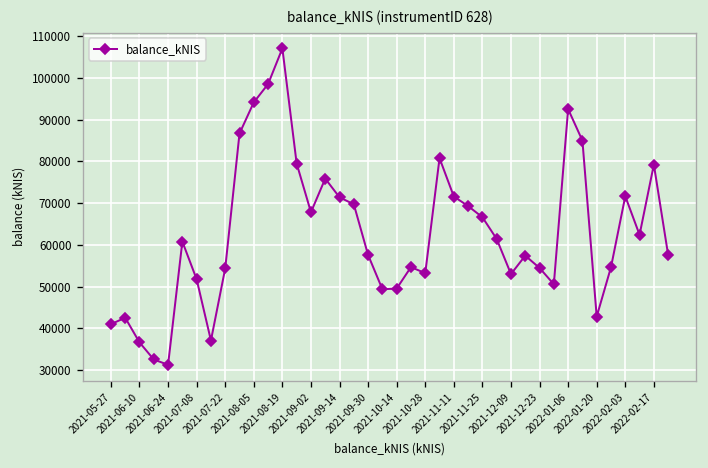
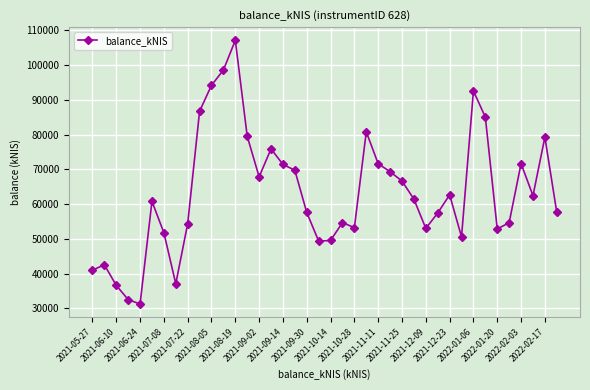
  {
    "2021-05-27": 41000,
    "2021-06-10": 37000,
    "2021-06-24": 31000,
    "2021-07-08": 52000,
    "2021-07-22": 54000,
    "2021-08-05": 94000,
    "2021-08-19": 107000,
    "2021-09-02": 68000,
    "2021-09-14": 71000,
    "2021-09-30": 58000,
    "2021-10-14": 50000,
    "2021-10-28": 53000,
    "2021-11-11": 72000,
    "2021-11-25": 67000,
    "2021-12-09": 53000,
-   "2021-12-23": 54000,
+   "2021-12-23": 63000,
    "2022-01-06": 93000,
-   "2022-01-20": 43000,
+   "2022-01-20": 53000,
    "2022-02-03": 72000,
    "2022-02-17": 79000
  }
